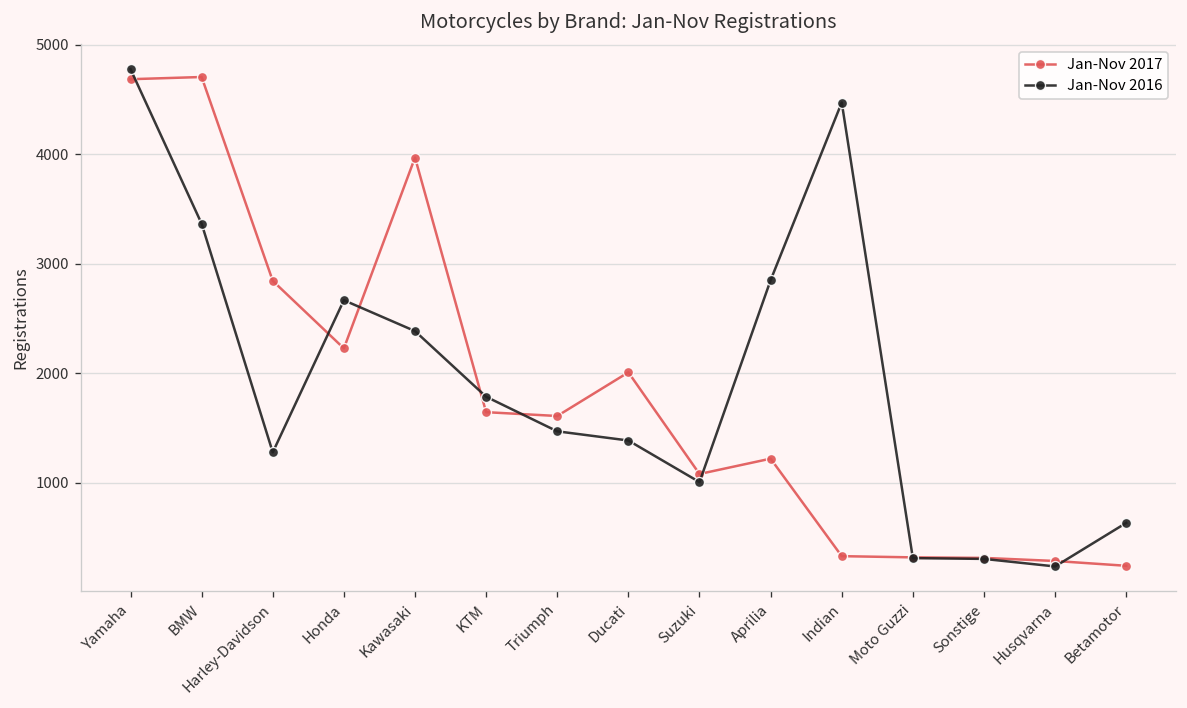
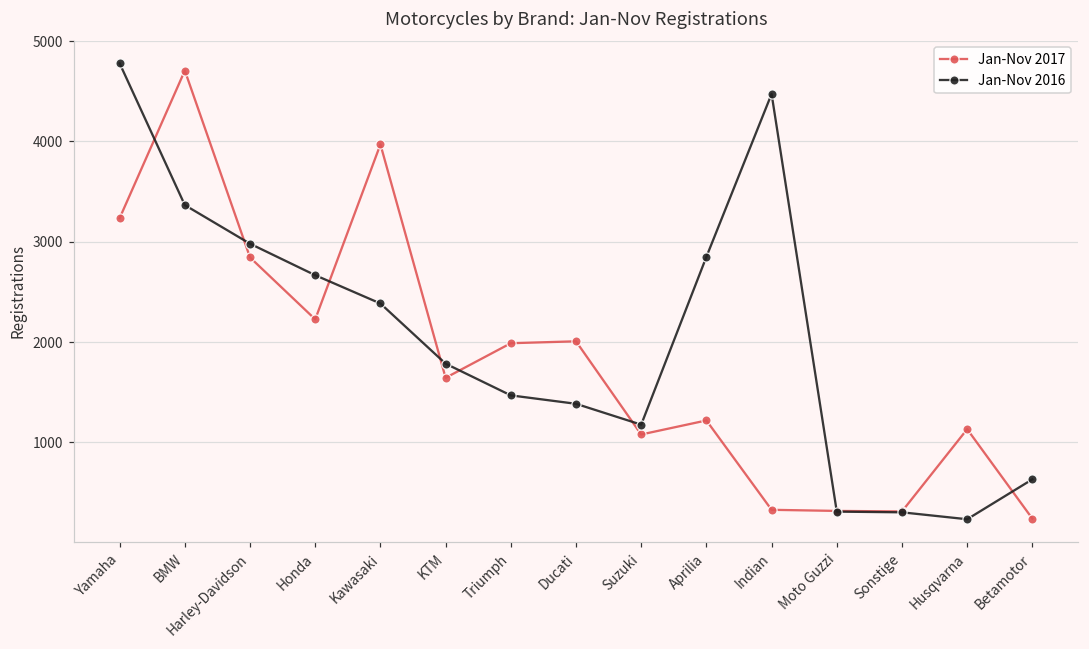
  {
    "Jan-Nov 2017": {
-     "Yamaha": 4700,
+     "Yamaha": 3200,
      "BMW": 4700,
      "Harley-Davidson": 2800,
      "Honda": 2200,
      "Kawasaki": 4000,
      "KTM": 1600,
-     "Triumph": 1600,
+     "Triumph": 2000,
      "Ducati": 2000,
      "Suzuki": 1100,
      "Aprilia": 1200,
      "Indian": 300,
-     "Husqvarna": 300,
+     "Husqvarna": 1100,
      "Betamotor": 200
    },
    "Jan-Nov 2016": {
      "Yamaha": 4800,
      "BMW": 3400,
-     "Harley-Davidson": 1300,
+     "Harley-Davidson": 3000,
      "Honda": 2700,
      "Kawasaki": 2400,
      "KTM": 1800,
      "Triumph": 1500,
      "Ducati": 1400,
-     "Suzuki": 1000,
+     "Suzuki": 1200,
      "Aprilia": 2800,
      "Indian": 4500,
      "Husqvarna": 200,
      "Betamotor": 600
    }
  }
